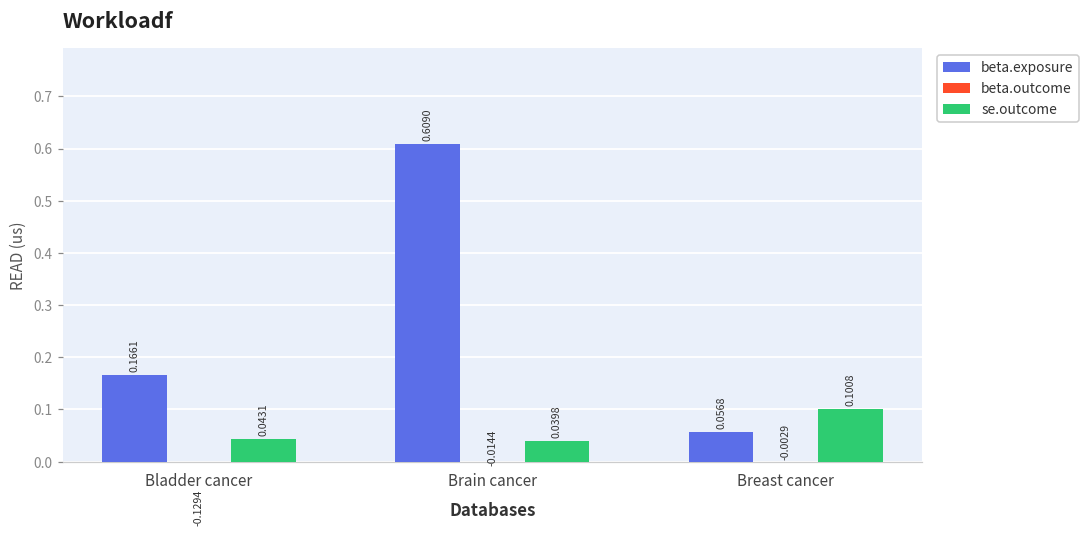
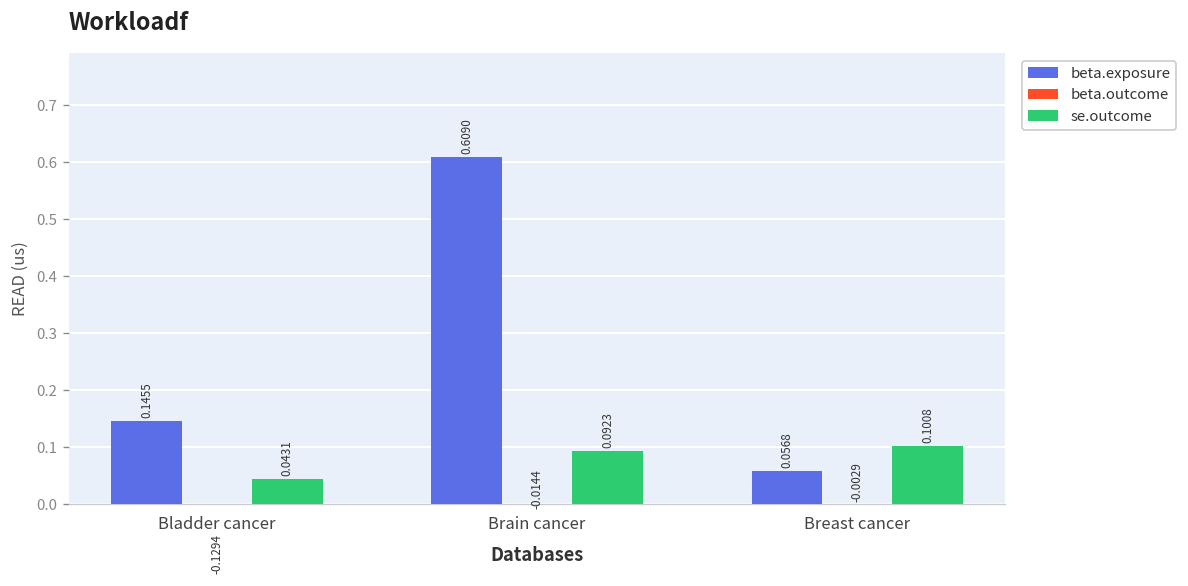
  {
    "beta.exposure": {
-     "Bladder cancer": 0.1661,
+     "Bladder cancer": 0.1455,
      "Brain cancer": 0.6090,
      "Breast cancer": 0.0568
    },
    "beta.outcome": {
      "Breast cancer": -0.0029
    },
    "se.outcome": {
      "Bladder cancer": 0.0431,
-     "Brain cancer": 0.0398,
+     "Brain cancer": 0.0923,
      "Breast cancer": 0.1008
    }
  }
